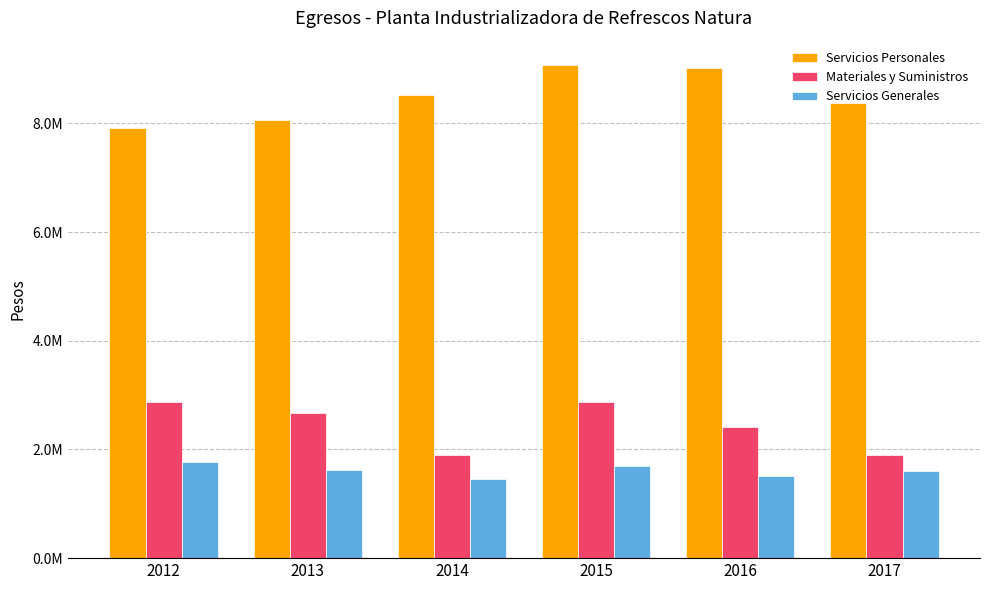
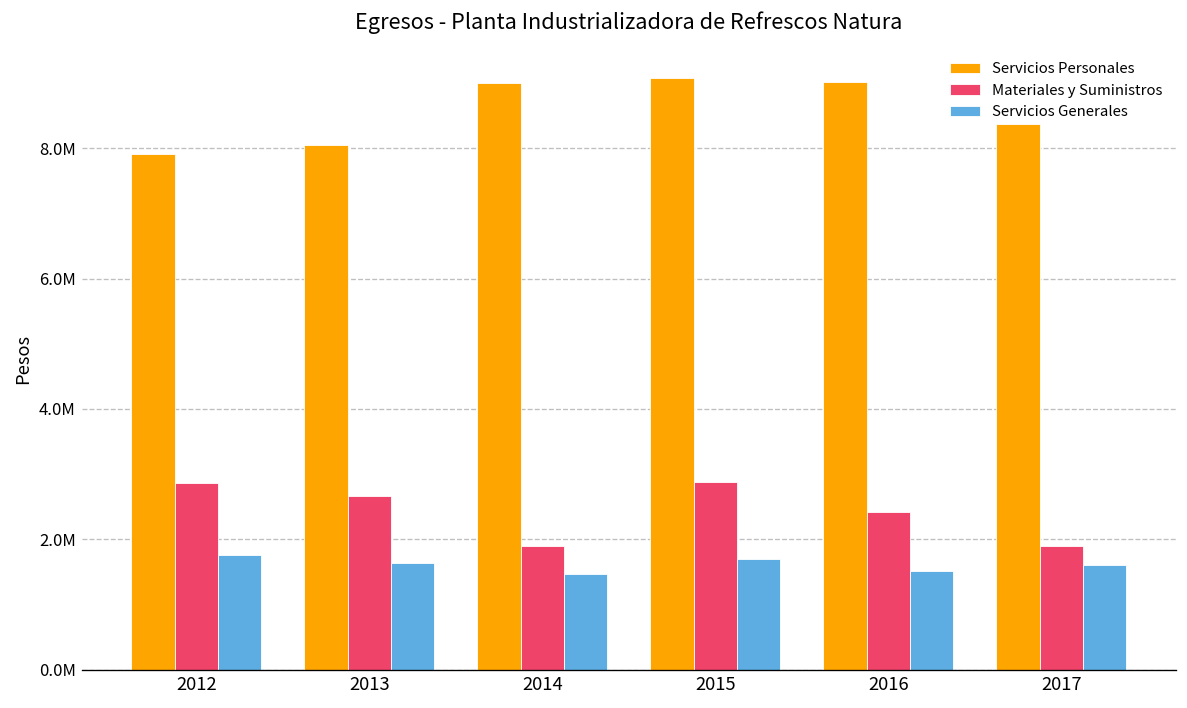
  {
    "Servicios Personales": {
      "2012": 7900000,
      "2013": 8100000,
-     "2014": 8500000,
+     "2014": 9000000,
      "2015": 9100000,
      "2016": 9000000,
      "2017": 8400000
    },
    "Materiales y Suministros": {
      "2012": 2900000,
      "2013": 2700000,
      "2014": 1900000,
      "2015": 2900000,
      "2016": 2400000,
      "2017": 1900000
    },
    "Servicios Generales": {
      "2012": 1800000,
      "2013": 1600000,
      "2014": 1500000,
      "2015": 1700000,
      "2016": 1500000,
      "2017": 1600000
    }
  }
